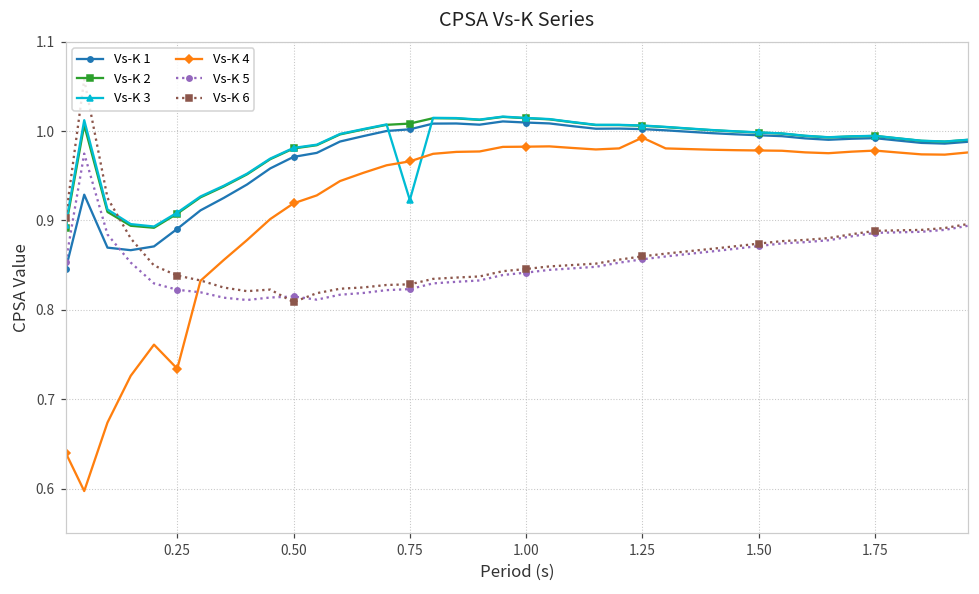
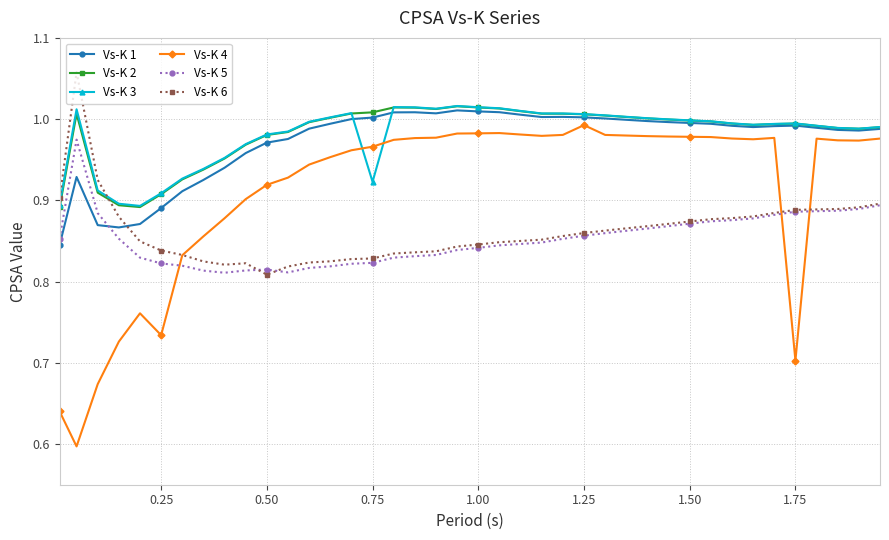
  {
    "Vs-K 1": {
      "0.25": 0.89,
      "0.50": 0.97,
      "0.75": 1.00,
      "1.00": 1.01,
      "1.25": 1.00
    },
    "Vs-K 2": {
      "0.75": 1.01
    },
    "Vs-K 3": {
      "0.75": 0.92
    },
    "Vs-K 4": {
      "0.25": 0.73,
      "0.50": 0.92,
      "0.75": 0.97,
      "1.00": 0.98,
      "1.25": 0.99,
      "1.50": 0.98,
-     "1.75": 0.98
+     "1.75": 0.70
    },
    "Vs-K 5": {
      "0.25": 0.82,
      "0.50": 0.81,
      "0.75": 0.82,
      "1.00": 0.84,
      "1.25": 0.86
    },
    "Vs-K 6": {
      "0.25": 0.84,
      "0.50": 0.81,
      "0.75": 0.83,
      "1.00": 0.85,
      "1.25": 0.86
    }
  }
